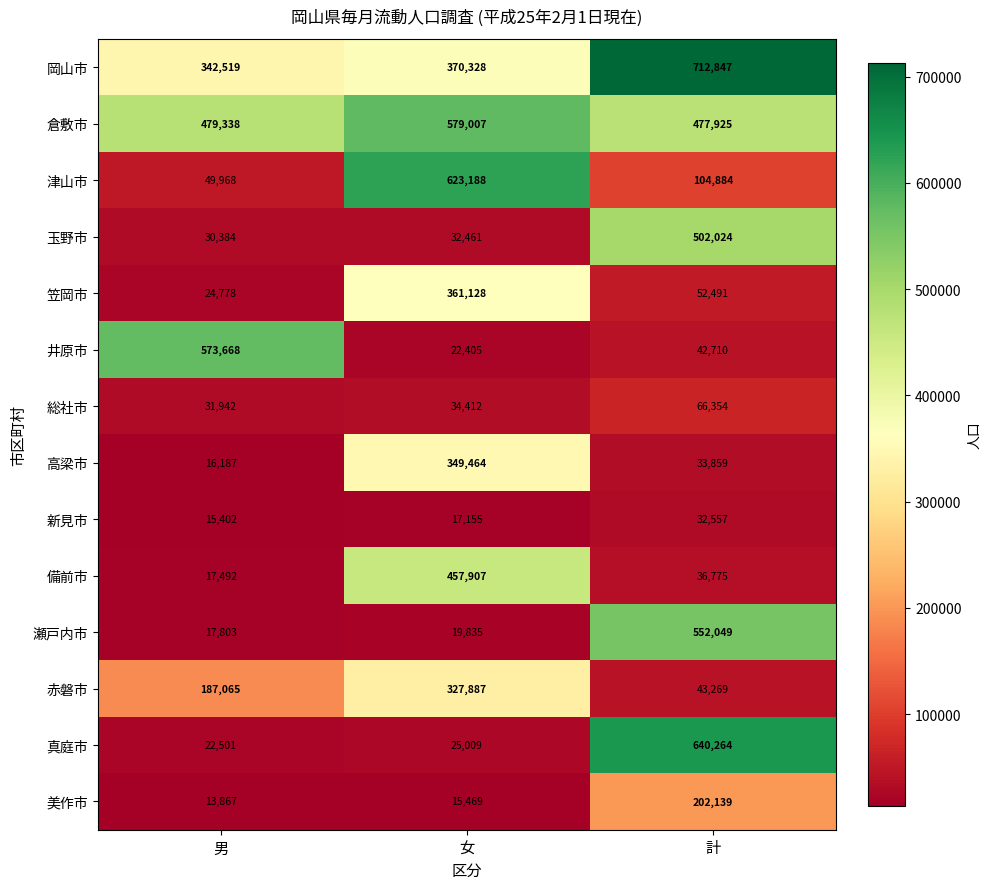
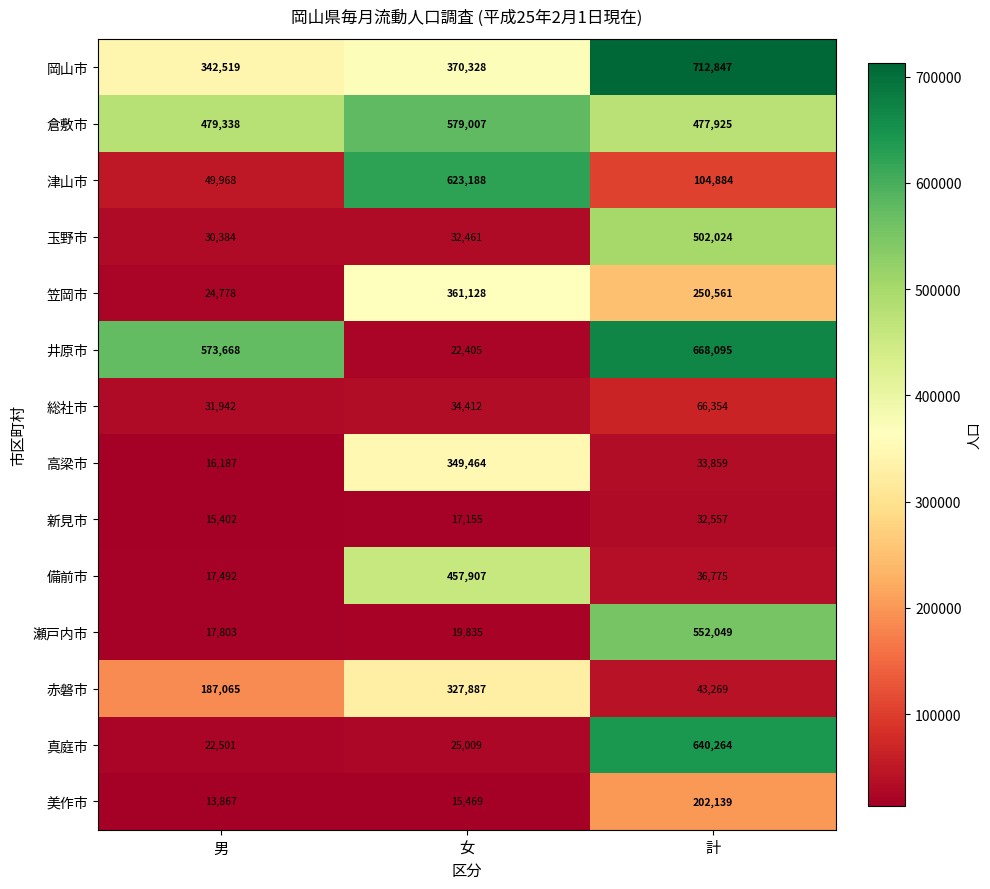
  {
    "岡山市": {
      "男": "342,519",
      "女": "370,328",
      "計": "712,847"
    },
    "倉敷市": {
      "男": "479,338",
      "女": "579,007",
      "計": "477,925"
    },
    "津山市": {
      "男": "49,968",
      "女": "623,188",
      "計": "104,884"
    },
    "玉野市": {
      "男": "30,384",
      "女": "32,461",
      "計": "502,024"
    },
    "笠岡市": {
      "男": "24,778",
      "女": "361,128",
-     "計": "52,491"
+     "計": "250,561"
    },
    "井原市": {
      "男": "573,668",
      "女": "22,405",
-     "計": "42,710"
+     "計": "668,095"
    },
    "総社市": {
      "男": "31,942",
      "女": "34,412",
      "計": "66,354"
    },
    "高梁市": {
      "男": "16,187",
      "女": "349,464",
      "計": "33,859"
    },
    "新見市": {
      "男": "15,402",
      "女": "17,155",
      "計": "32,557"
    },
    "備前市": {
      "男": "17,492",
      "女": "457,907",
      "計": "36,775"
    },
    "瀬戸内市": {
      "男": "17,803",
      "女": "19,835",
      "計": "552,049"
    },
    "赤磐市": {
      "男": "187,065",
      "女": "327,887",
      "計": "43,269"
    },
    "真庭市": {
      "男": "22,501",
      "女": "25,009",
      "計": "640,264"
    },
    "美作市": {
      "男": "13,867",
      "女": "15,469",
      "計": "202,139"
    }
  }
